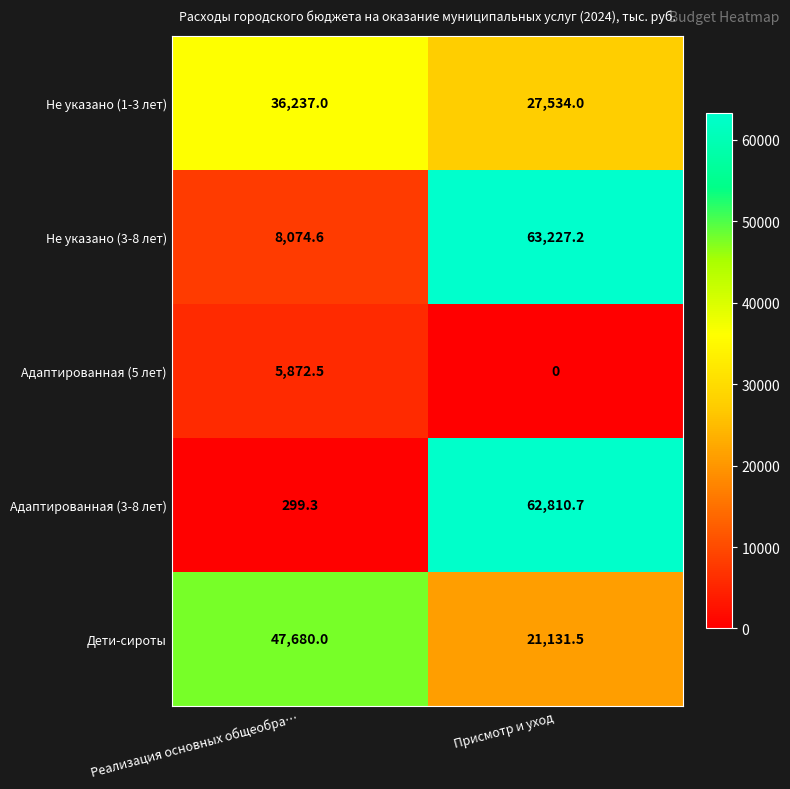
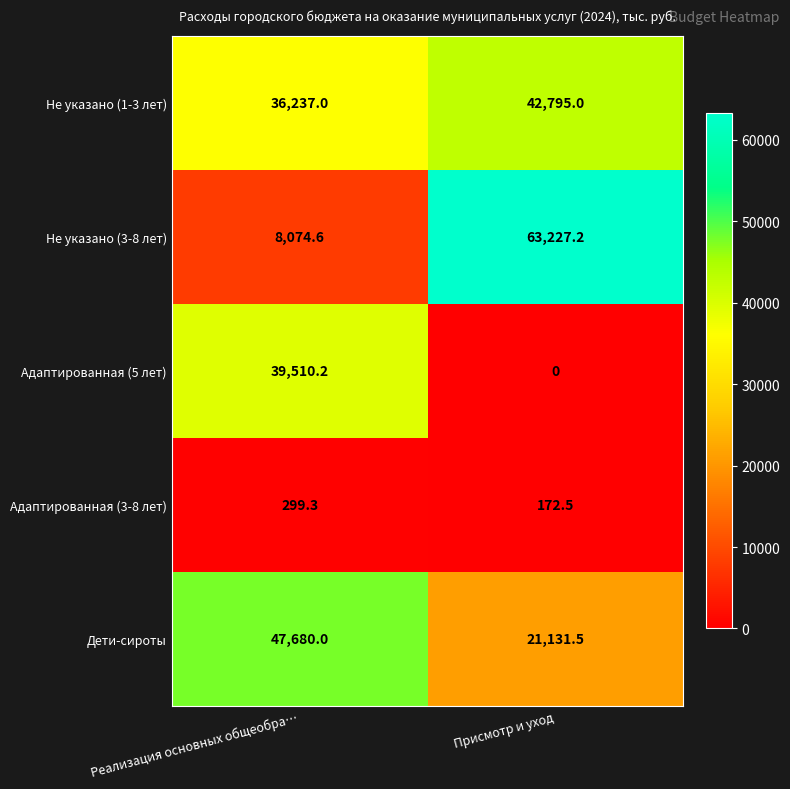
  {
    "Не указано (1-3 лет)": {
      "Реализация основных общеобра…": "36,237.0",
-     "Присмотр и уход": "27,534.0"
+     "Присмотр и уход": "42,795.0"
    },
    "Не указано (3-8 лет)": {
      "Реализация основных общеобра…": "8,074.6",
      "Присмотр и уход": "63,227.2"
    },
    "Адаптированная (5 лет)": {
-     "Реализация основных общеобра…": "5,872.5",
+     "Реализация основных общеобра…": "39,510.2",
      "Присмотр и уход": "0"
    },
    "Адаптированная (3-8 лет)": {
      "Реализация основных общеобра…": "299.3",
-     "Присмотр и уход": "62,810.7"
+     "Присмотр и уход": "172.5"
    },
    "Дети-сироты": {
      "Реализация основных общеобра…": "47,680.0",
      "Присмотр и уход": "21,131.5"
    }
  }
